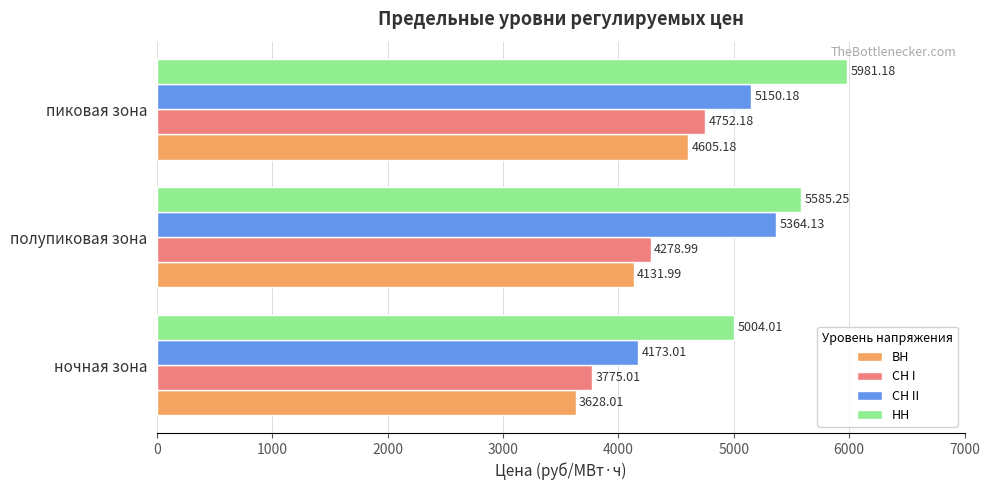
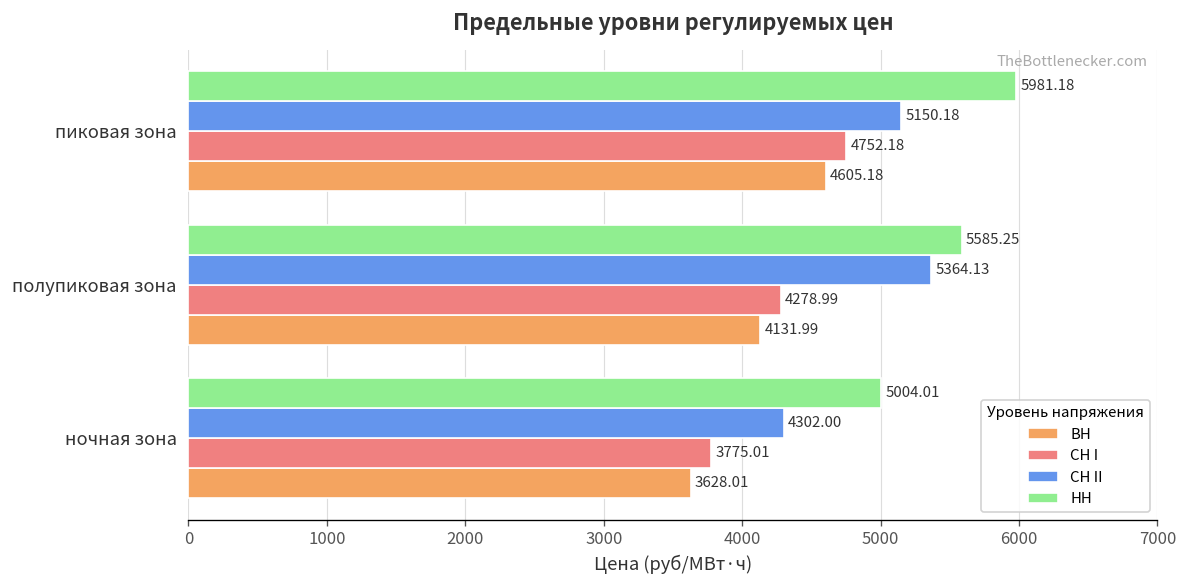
  {
    "СН II": {
      "пиковая зона": 5150.18,
      "полупиковая зона": 5364.13,
-     "ночная зона": 4173.01
+     "ночная зона": 4302.00
    },
    "НН": {
      "пиковая зона": 5981.18,
      "полупиковая зона": 5585.25,
      "ночная зона": 5004.01
    }
  }
